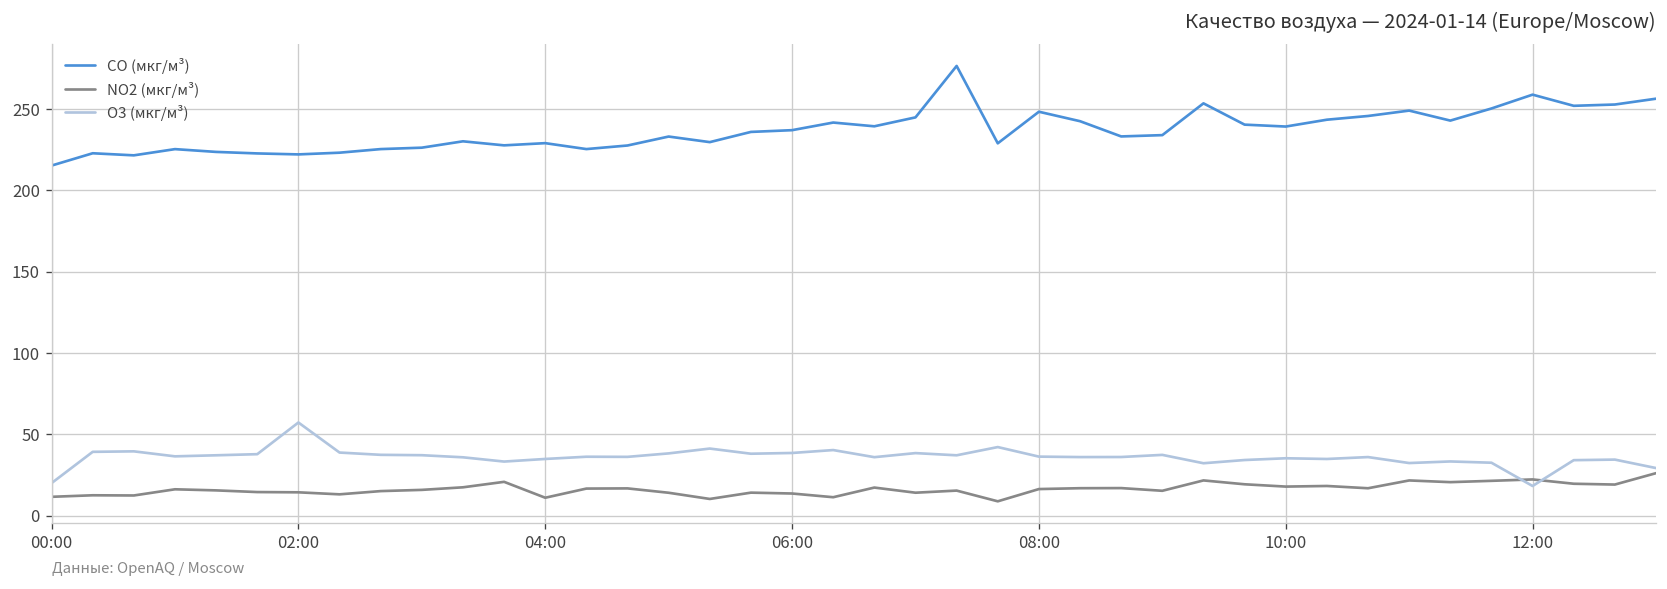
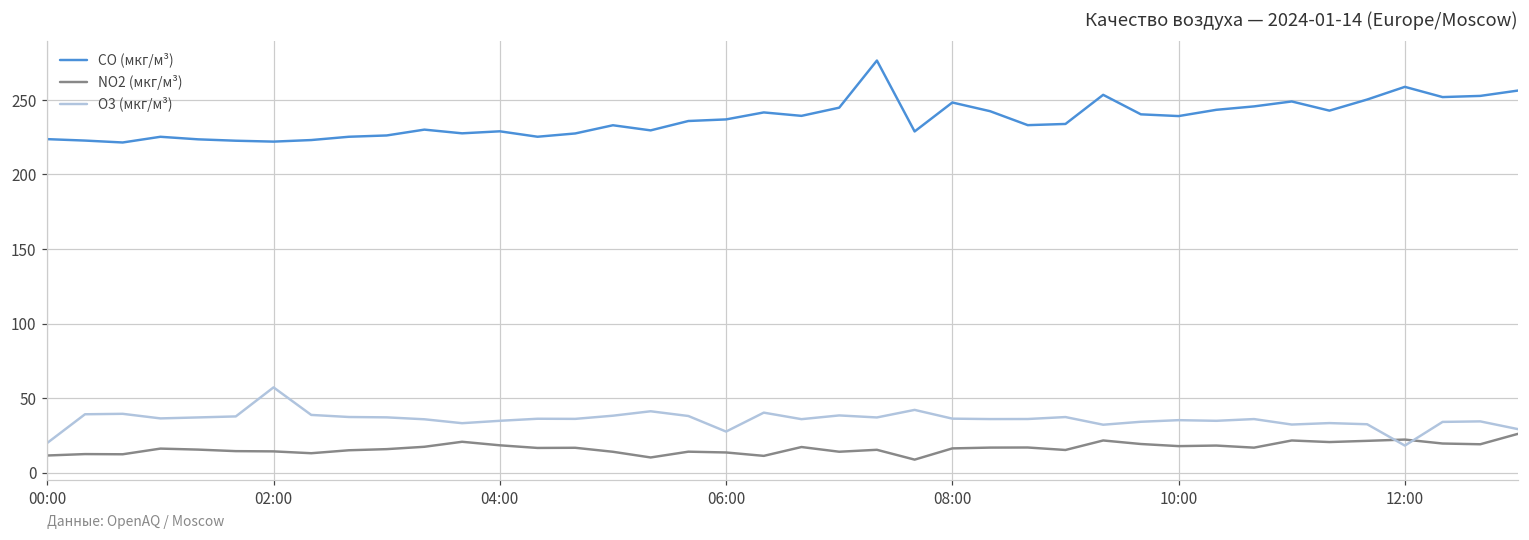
  {
    "CO (мкг/м³)": {
-     "00:00": 215,
+     "00:00": 224,
      "02:00": 222,
      "04:00": 229,
      "06:00": 237,
      "08:00": 248,
      "10:00": 239,
      "12:00": 259
    },
    "NO2 (мкг/м³)": {
      "00:00": 12,
      "02:00": 14,
-     "04:00": 11,
+     "04:00": 18,
      "06:00": 14,
      "08:00": 16,
      "10:00": 18,
      "12:00": 22
    },
    "O3 (мкг/м³)": {
      "00:00": 20,
      "02:00": 57,
      "04:00": 35,
-     "06:00": 39,
+     "06:00": 28,
      "08:00": 36,
      "10:00": 35,
      "12:00": 18
    }
  }
